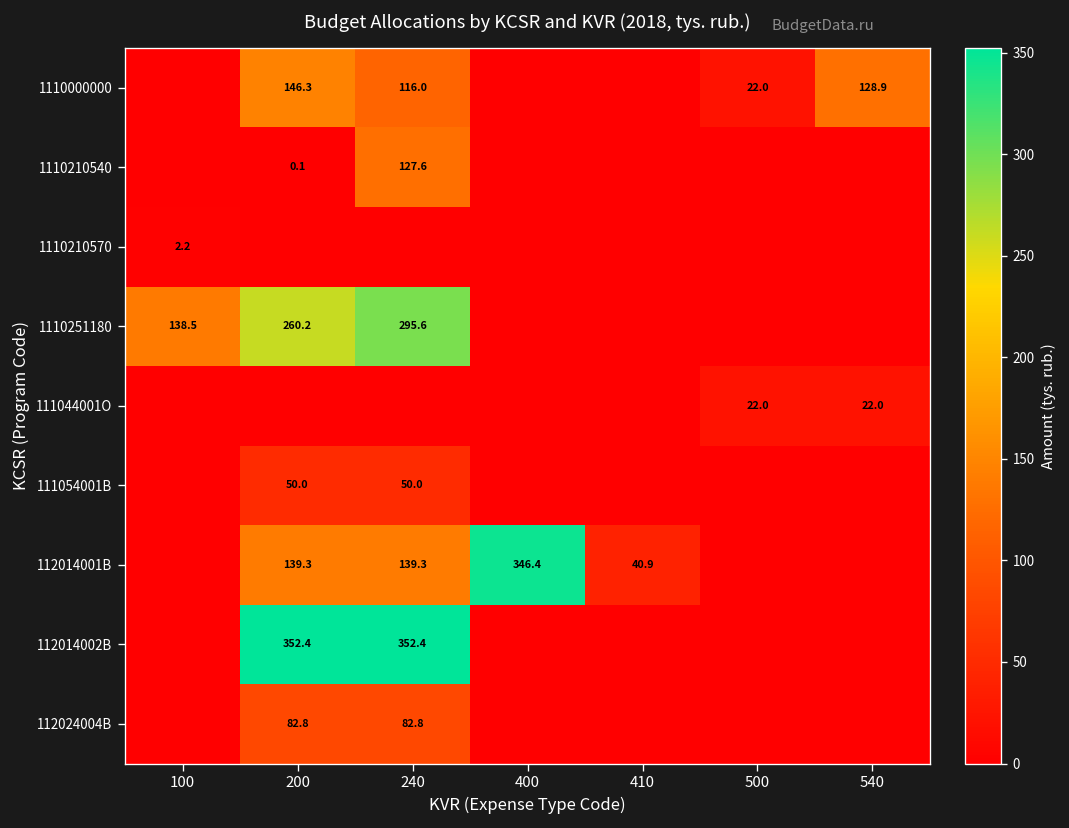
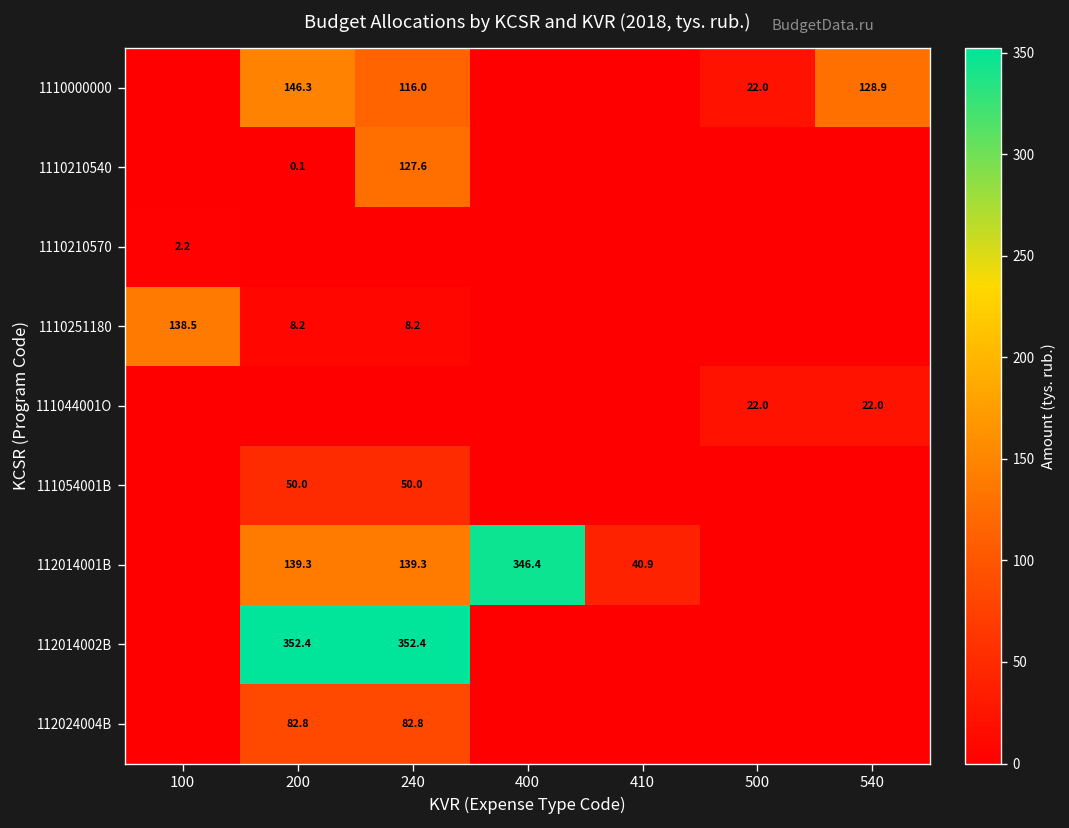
  {
    "1110000000": {
      "200": 146.3,
      "240": 116.0,
      "500": 22.0,
      "540": 128.9
    },
    "1110210540": {
      "200": 0.1,
      "240": 127.6
    },
    "1110210570": {
      "100": 2.2
    },
    "1110251180": {
      "100": 138.5,
-     "200": 260.2,
-     "240": 295.6
+     "200": 8.2,
+     "240": 8.2
    },
    "111044001O": {
      "500": 22.0,
      "540": 22.0
    },
    "111054001B": {
      "200": 50.0,
      "240": 50.0
    },
    "112014001B": {
      "200": 139.3,
      "240": 139.3,
      "400": 346.4,
      "410": 40.9
    },
    "112014002B": {
      "200": 352.4,
      "240": 352.4
    },
    "112024004B": {
      "200": 82.8,
      "240": 82.8
    }
  }
